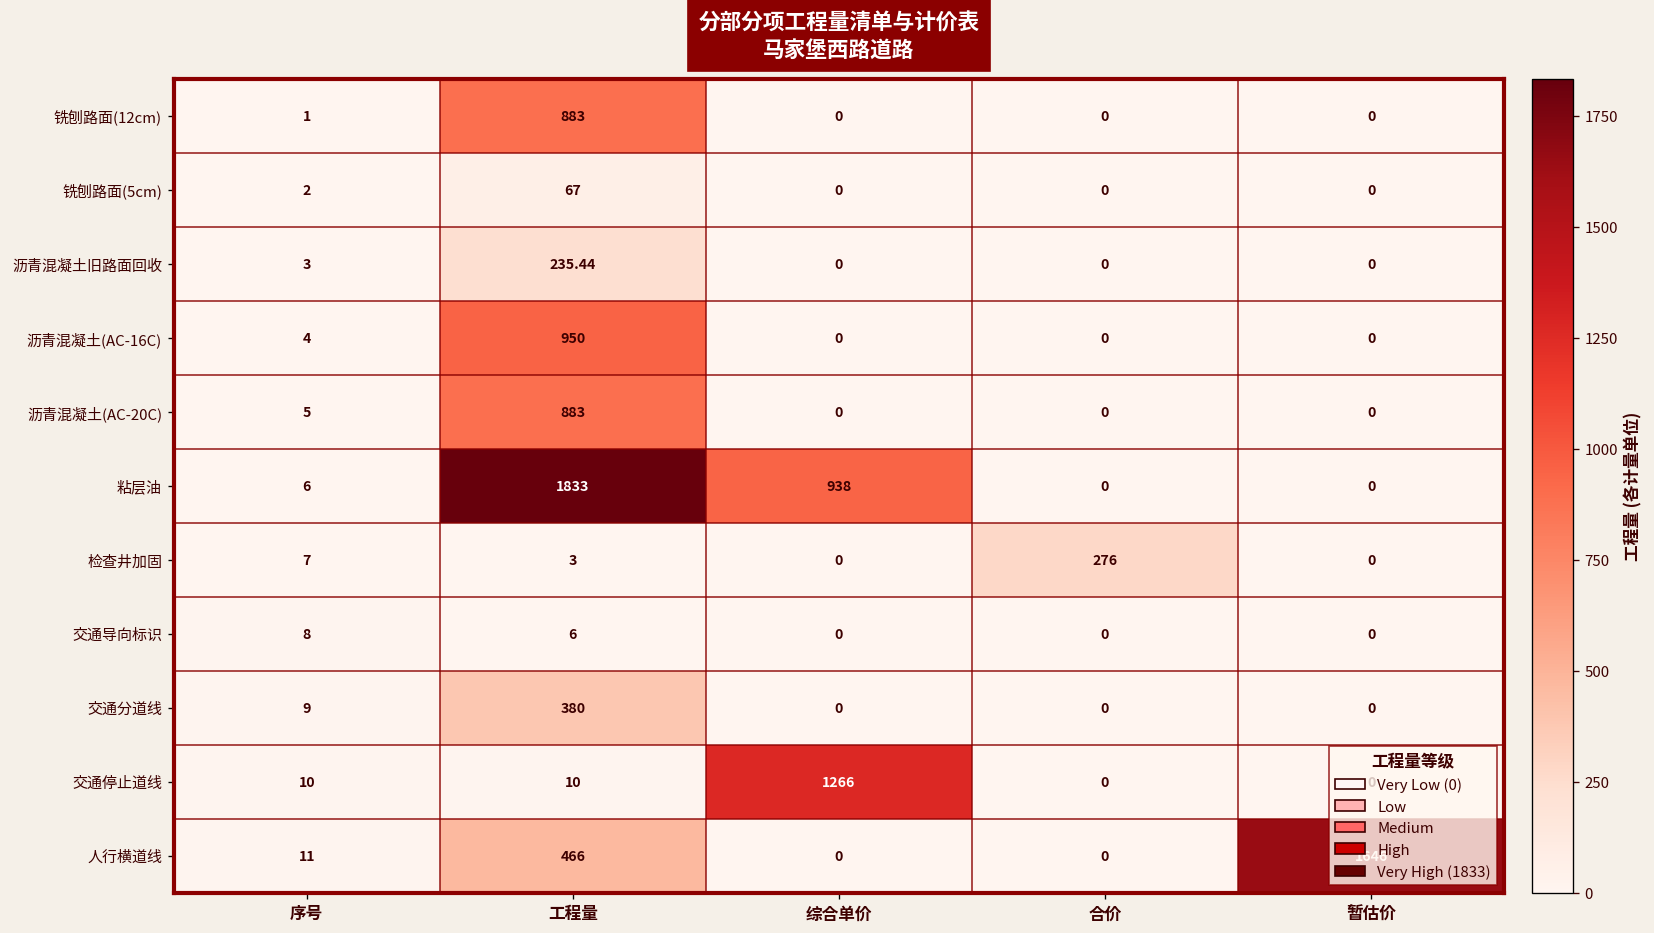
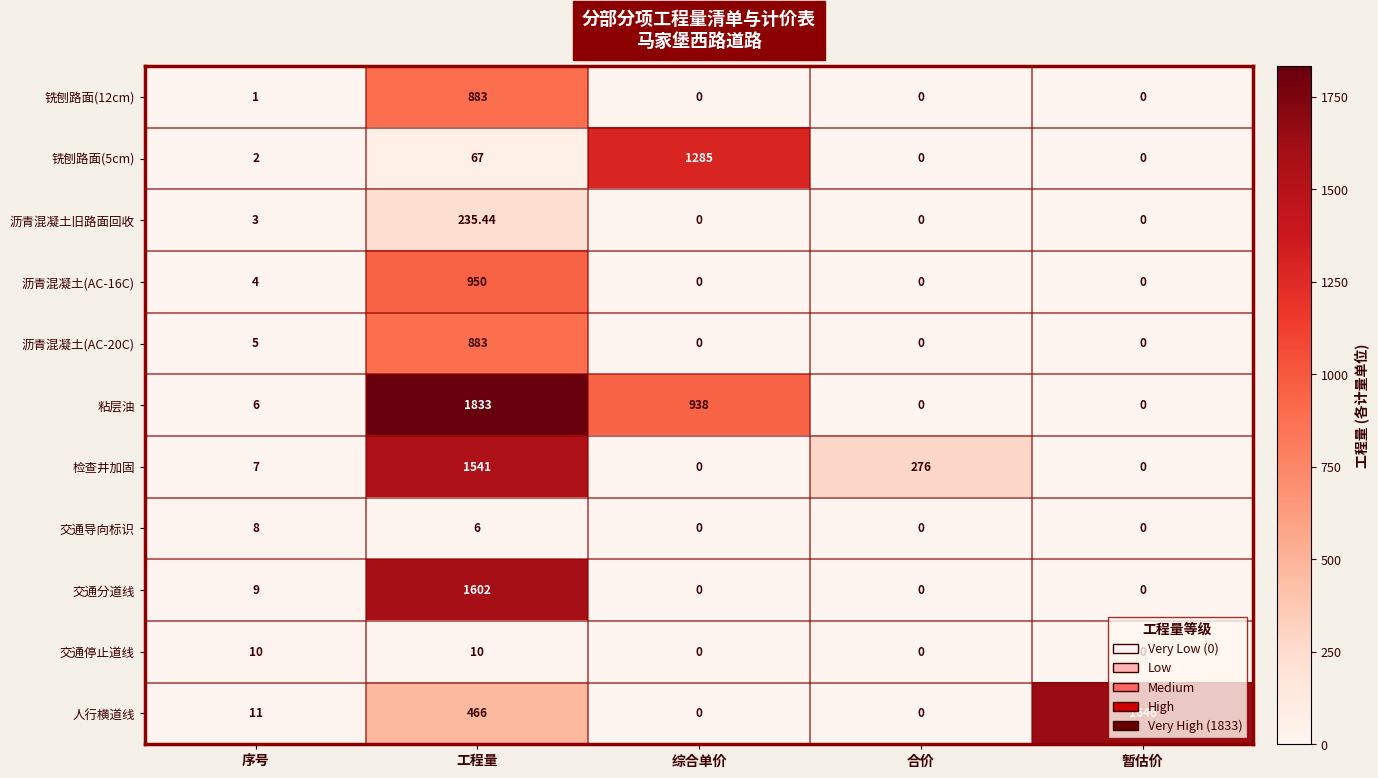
  {
    "铣刨路面(12cm)": {
      "序号": 1,
      "工程量": 883,
      "综合单价": 0,
      "合价": 0,
      "暂估价": 0
    },
    "铣刨路面(5cm)": {
      "序号": 2,
      "工程量": 67,
-     "综合单价": 0,
+     "综合单价": 1285,
      "合价": 0,
      "暂估价": 0
    },
    "沥青混凝土旧路面回收": {
      "序号": 3,
      "工程量": 235.44,
      "综合单价": 0,
      "合价": 0,
      "暂估价": 0
    },
    "沥青混凝土(AC-16C)": {
      "序号": 4,
      "工程量": 950,
      "综合单价": 0,
      "合价": 0,
      "暂估价": 0
    },
    "沥青混凝土(AC-20C)": {
      "序号": 5,
      "工程量": 883,
      "综合单价": 0,
      "合价": 0,
      "暂估价": 0
    },
    "粘层油": {
      "序号": 6,
      "工程量": 1833,
      "综合单价": 938,
      "合价": 0,
      "暂估价": 0
    },
    "检查井加固": {
      "序号": 7,
-     "工程量": 3,
+     "工程量": 1541,
      "综合单价": 0,
      "合价": 276,
      "暂估价": 0
    },
    "交通导向标识": {
      "序号": 8,
      "工程量": 6,
      "综合单价": 0,
      "合价": 0,
      "暂估价": 0
    },
    "交通分道线": {
      "序号": 9,
-     "工程量": 380,
+     "工程量": 1602,
      "综合单价": 0,
      "合价": 0,
      "暂估价": 0
    },
    "交通停止道线": {
      "序号": 10,
      "工程量": 10,
-     "综合单价": 1266,
+     "综合单价": 0,
      "合价": 0
    },
    "人行横道线": {
      "序号": 11,
      "工程量": 466,
      "综合单价": 0,
      "合价": 0
    }
  }
